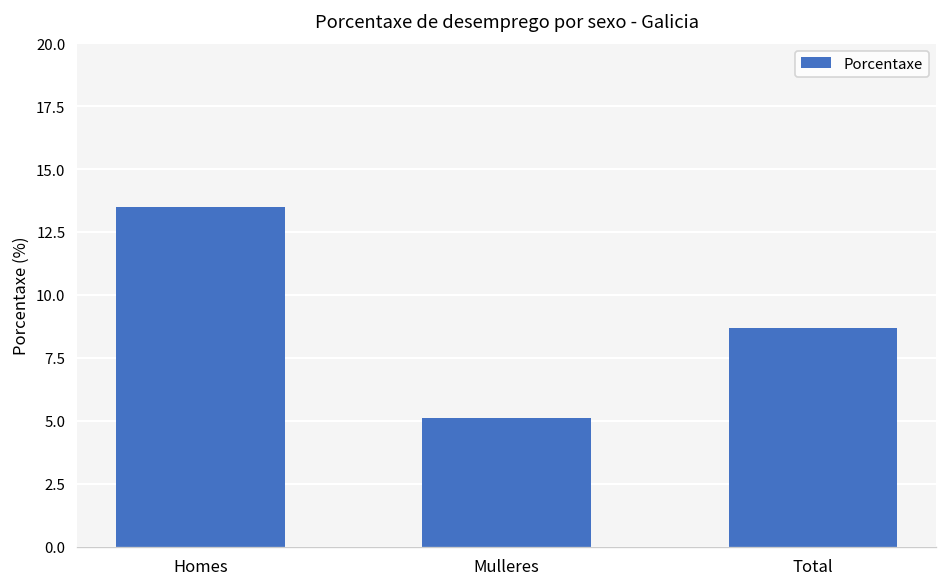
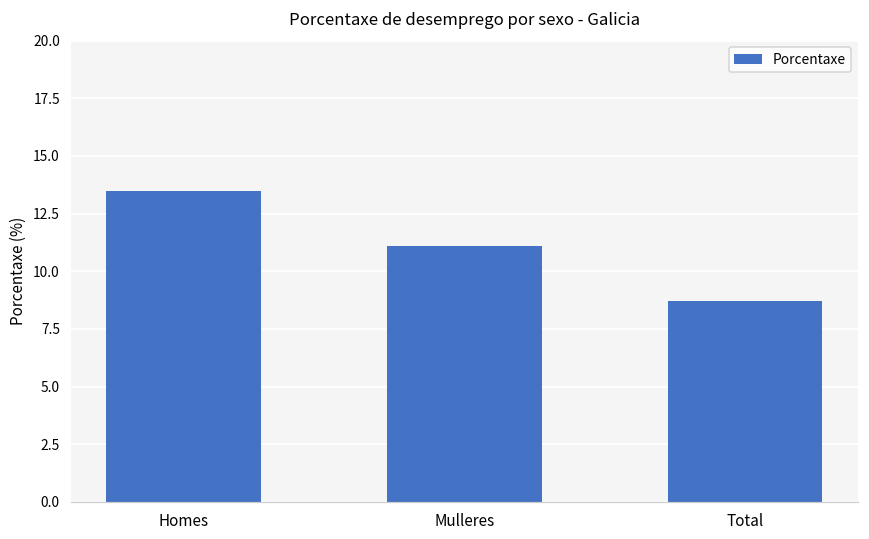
  {
    "Homes": 13.5,
-   "Mulleres": 5.1,
+   "Mulleres": 11.1,
    "Total": 8.7
  }
